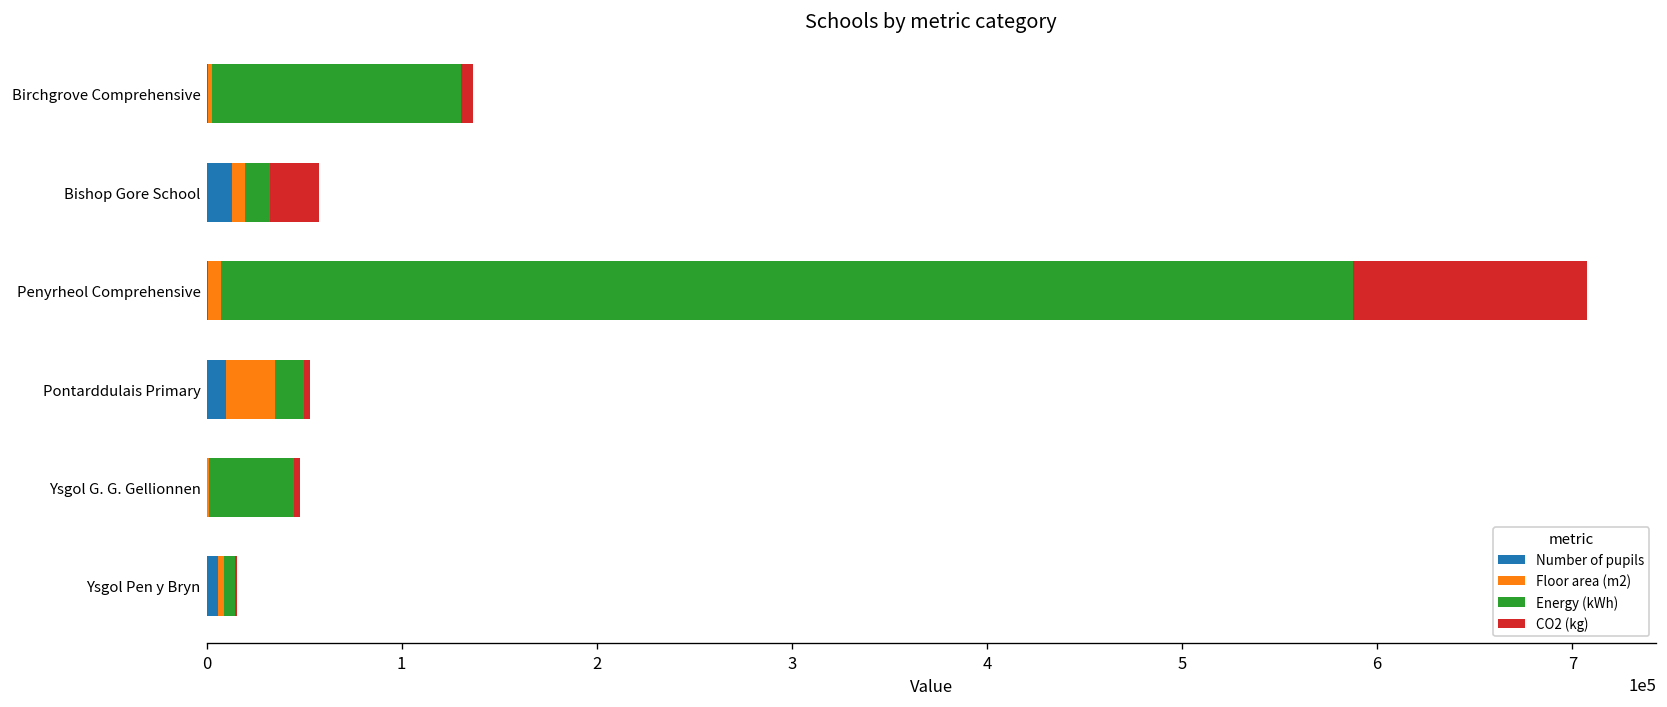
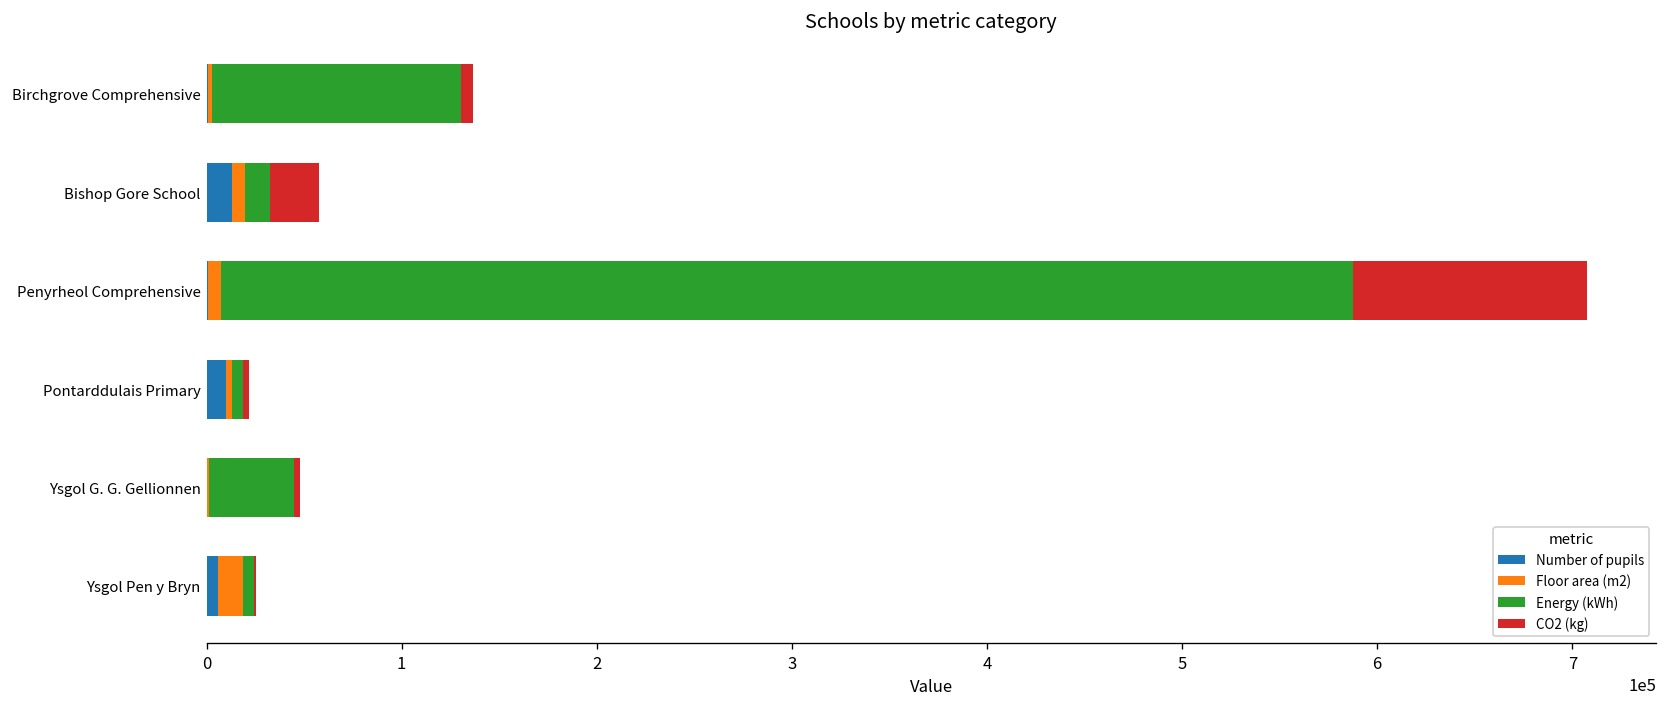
  {
    "Number of pupils": {
      "Bishop Gore School": 13000,
      "Pontarddulais Primary": 10000,
      "Ysgol Pen y Bryn": 6000
    },
    "Floor area (m2)": {
      "Birchgrove Comprehensive": 2000,
      "Bishop Gore School": 6000,
      "Penyrheol Comprehensive": 7000,
-     "Pontarddulais Primary": 25000,
-     "Ysgol Pen y Bryn": 3000
+     "Pontarddulais Primary": 3000,
+     "Ysgol Pen y Bryn": 12000
    },
    "Energy (kWh)": {
      "Birchgrove Comprehensive": 128000,
      "Bishop Gore School": 13000,
      "Penyrheol Comprehensive": 580000,
-     "Pontarddulais Primary": 15000,
+     "Pontarddulais Primary": 6000,
      "Ysgol G. G. Gellionnen": 44000,
      "Ysgol Pen y Bryn": 6000
    },
    "CO2 (kg)": {
      "Birchgrove Comprehensive": 6000,
      "Bishop Gore School": 25000,
      "Penyrheol Comprehensive": 120000,
      "Pontarddulais Primary": 3000,
      "Ysgol G. G. Gellionnen": 3000
    }
  }
